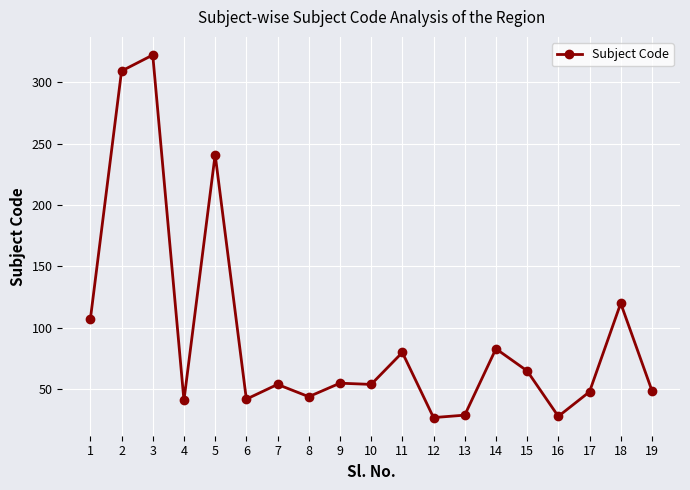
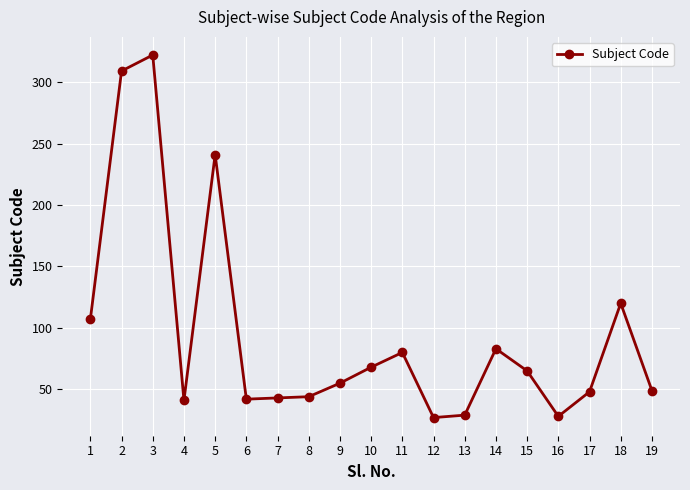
  {
    "1": 107,
    "2": 309,
    "3": 322,
    "4": 41,
    "5": 241,
    "6": 42,
-   "7": 54,
+   "7": 43,
    "8": 44,
    "9": 55,
-   "10": 54,
+   "10": 68,
    "11": 80,
    "12": 27,
    "13": 29,
    "14": 83,
    "15": 65,
    "16": 28,
    "17": 48,
    "18": 120,
    "19": 49
  }
